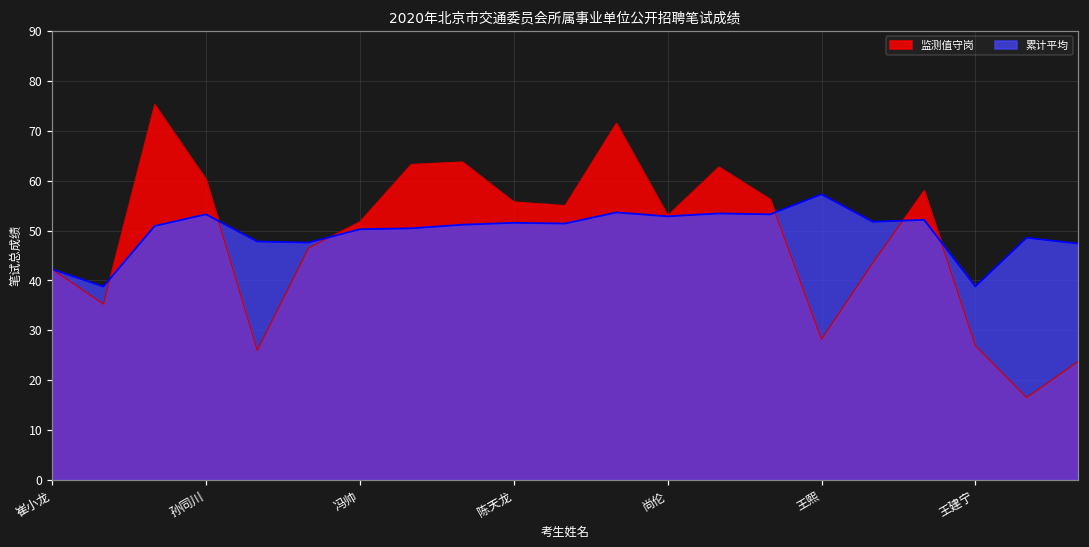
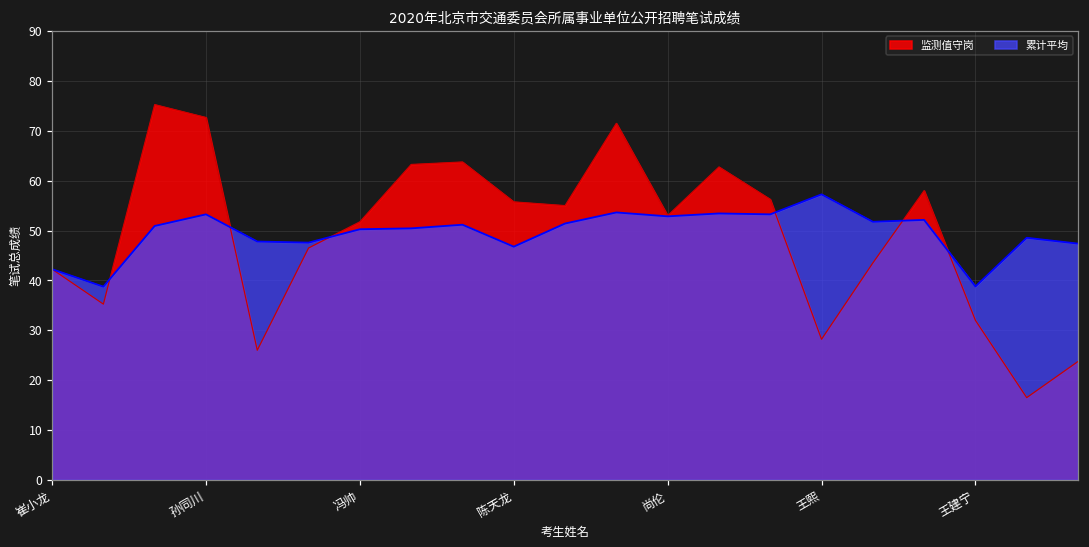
  {
    "监测值守岗": {
-     "孙同川": 60,
+     "孙同川": 73,
      "冯帅": 52,
      "陈天龙": 56,
      "王熙": 28,
-     "王建宁": 27
+     "王建宁": 32
    },
    "累计平均": {
      "孙同川": 53,
      "冯帅": 50,
-     "陈天龙": 52,
+     "陈天龙": 47,
      "王熙": 57,
      "王建宁": 39
    }
  }
